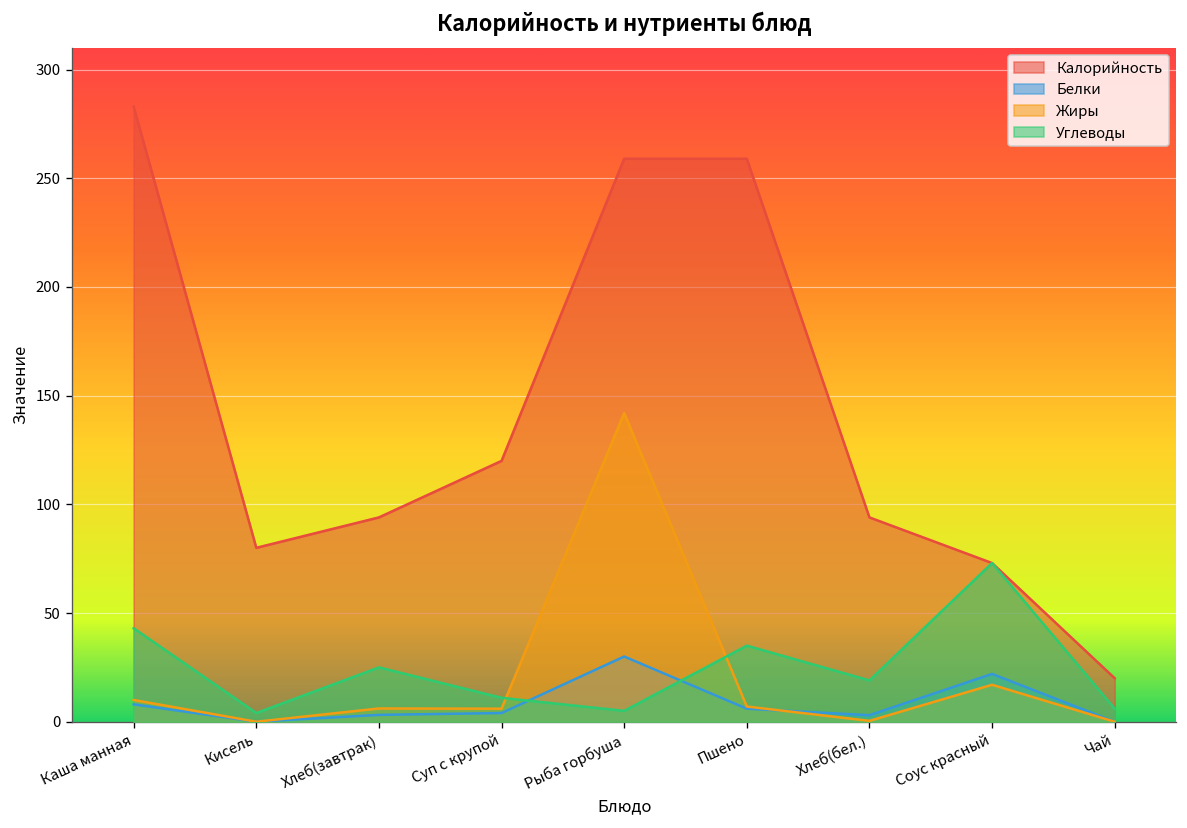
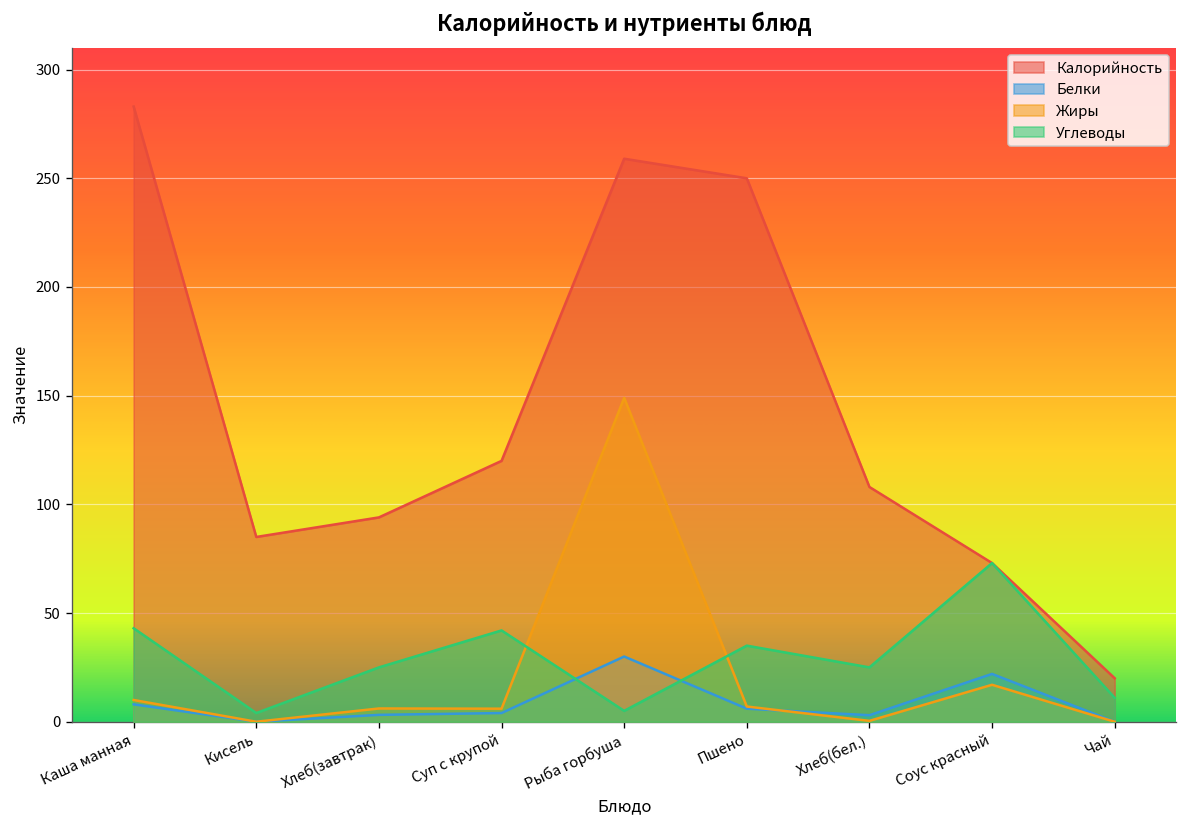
  {
    "Калорийность": {
      "Каша манная": 283,
-     "Кисель": 80,
+     "Кисель": 85,
      "Хлеб(завтрак)": 94,
      "Суп с крупой": 120,
      "Рыба горбуша": 259,
-     "Пшено": 259,
-     "Хлеб(бел.)": 94,
+     "Пшено": 250,
+     "Хлеб(бел.)": 108,
      "Чай": 20
    },
    "Белки": {
      "Каша манная": 8,
      "Хлеб(завтрак)": 3,
      "Суп с крупой": 4,
      "Рыба горбуша": 30,
      "Хлеб(бел.)": 3,
      "Соус красный": 22
    },
    "Жиры": {
      "Каша манная": 10,
      "Хлеб(завтрак)": 6,
      "Суп с крупой": 6,
-     "Рыба горбуша": 142,
+     "Рыба горбуша": 149,
      "Хлеб(бел.)": 0,
      "Соус красный": 17
    },
    "Углеводы": {
      "Каша манная": 43,
      "Кисель": 4,
      "Хлеб(завтрак)": 25,
-     "Суп с крупой": 11,
+     "Суп с крупой": 42,
      "Рыба горбуша": 5,
      "Пшено": 35,
-     "Хлеб(бел.)": 19,
-     "Чай": 6
+     "Хлеб(бел.)": 25,
+     "Чай": 11
    }
  }
